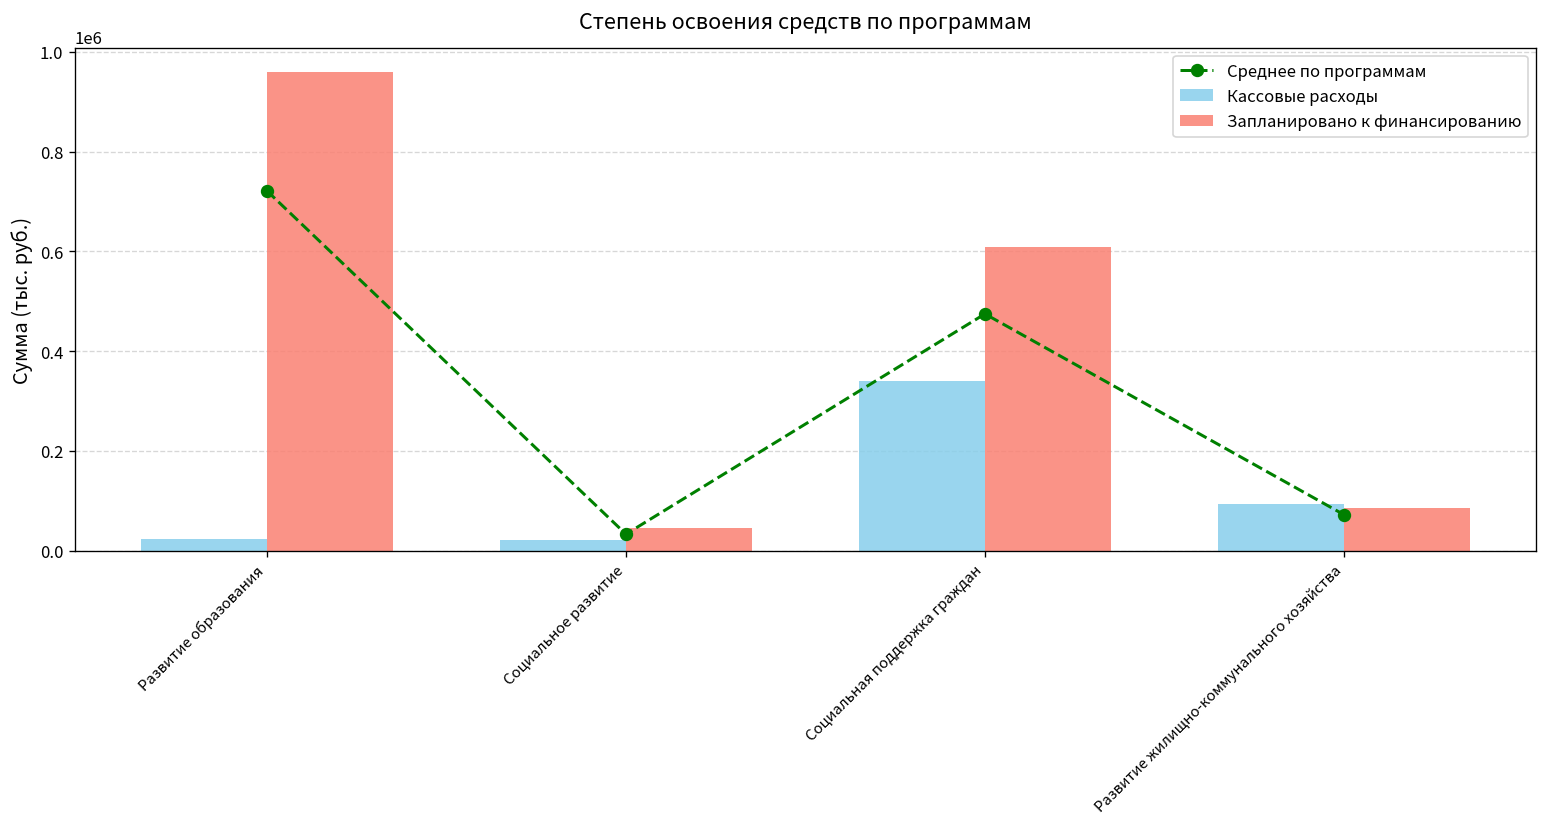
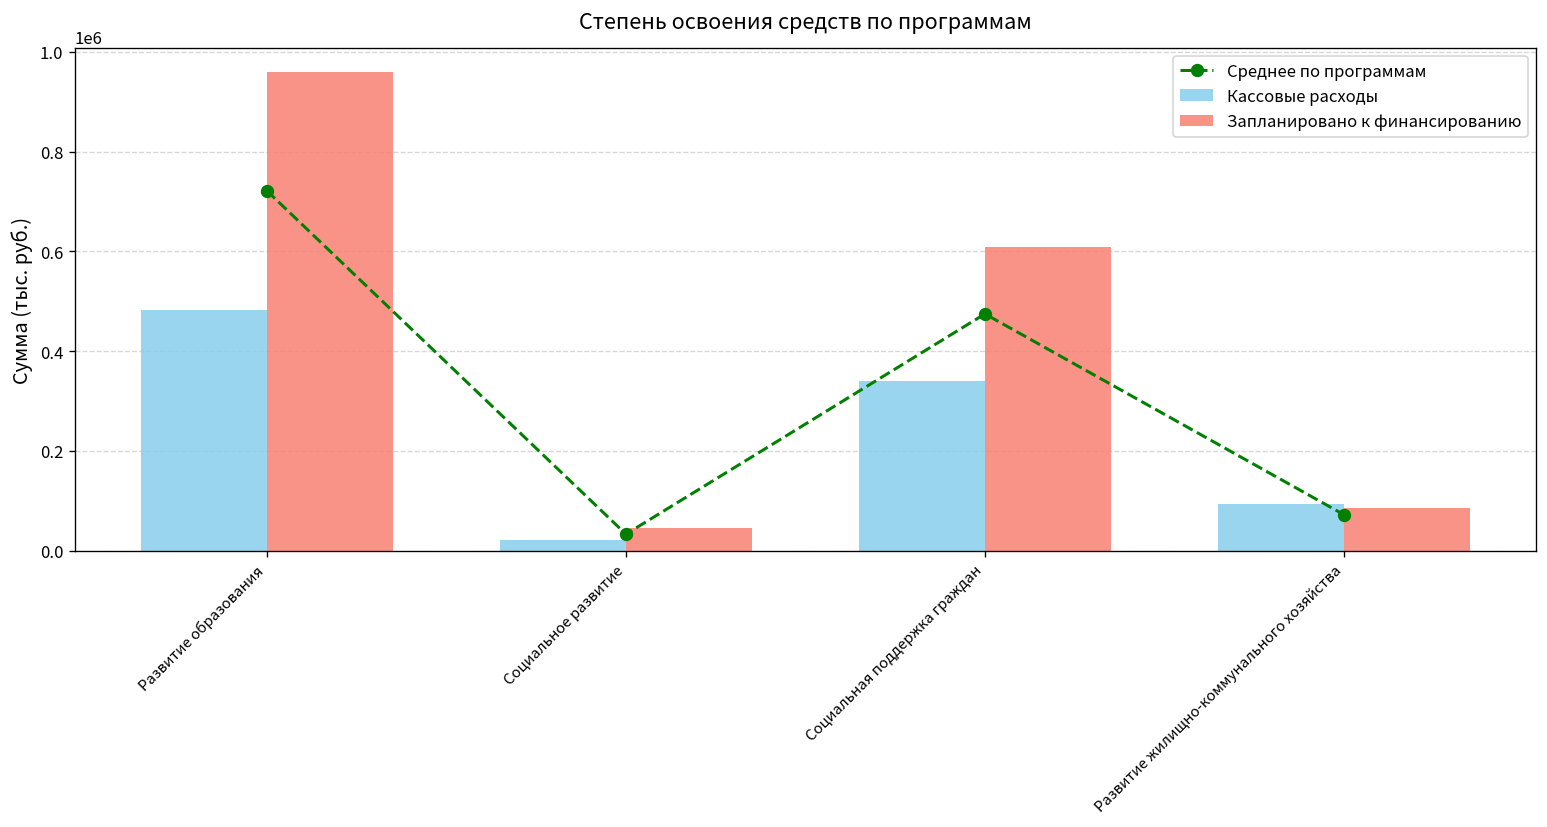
  {
    "Кассовые расходы": {
-     "Развитие образования": 20000,
+     "Развитие образования": 480000,
      "Социальное развитие": 20000,
      "Социальная поддержка граждан": 340000,
      "Развитие жилищно-коммунального хозяйства": 90000
    },
    "Среднее по программам": {
      "Развитие образования": 720000,
      "Социальное развитие": 30000,
      "Социальная поддержка граждан": 470000,
      "Развитие жилищно-коммунального хозяйства": 70000
    },
    "Запланировано к финансированию": {
      "Развитие образования": 960000,
      "Социальное развитие": 50000,
      "Социальная поддержка граждан": 610000,
      "Развитие жилищно-коммунального хозяйства": 90000
    }
  }
